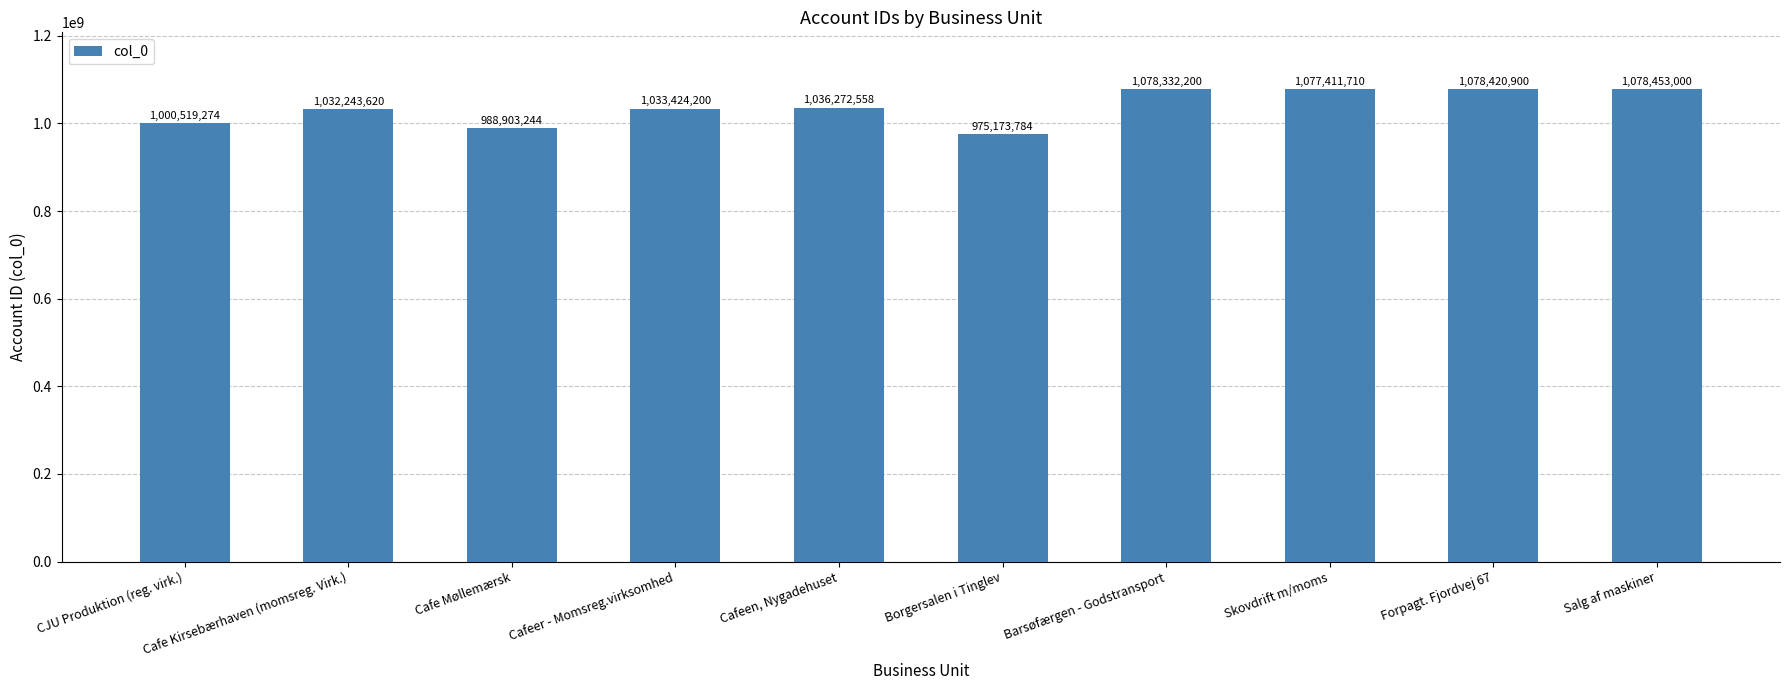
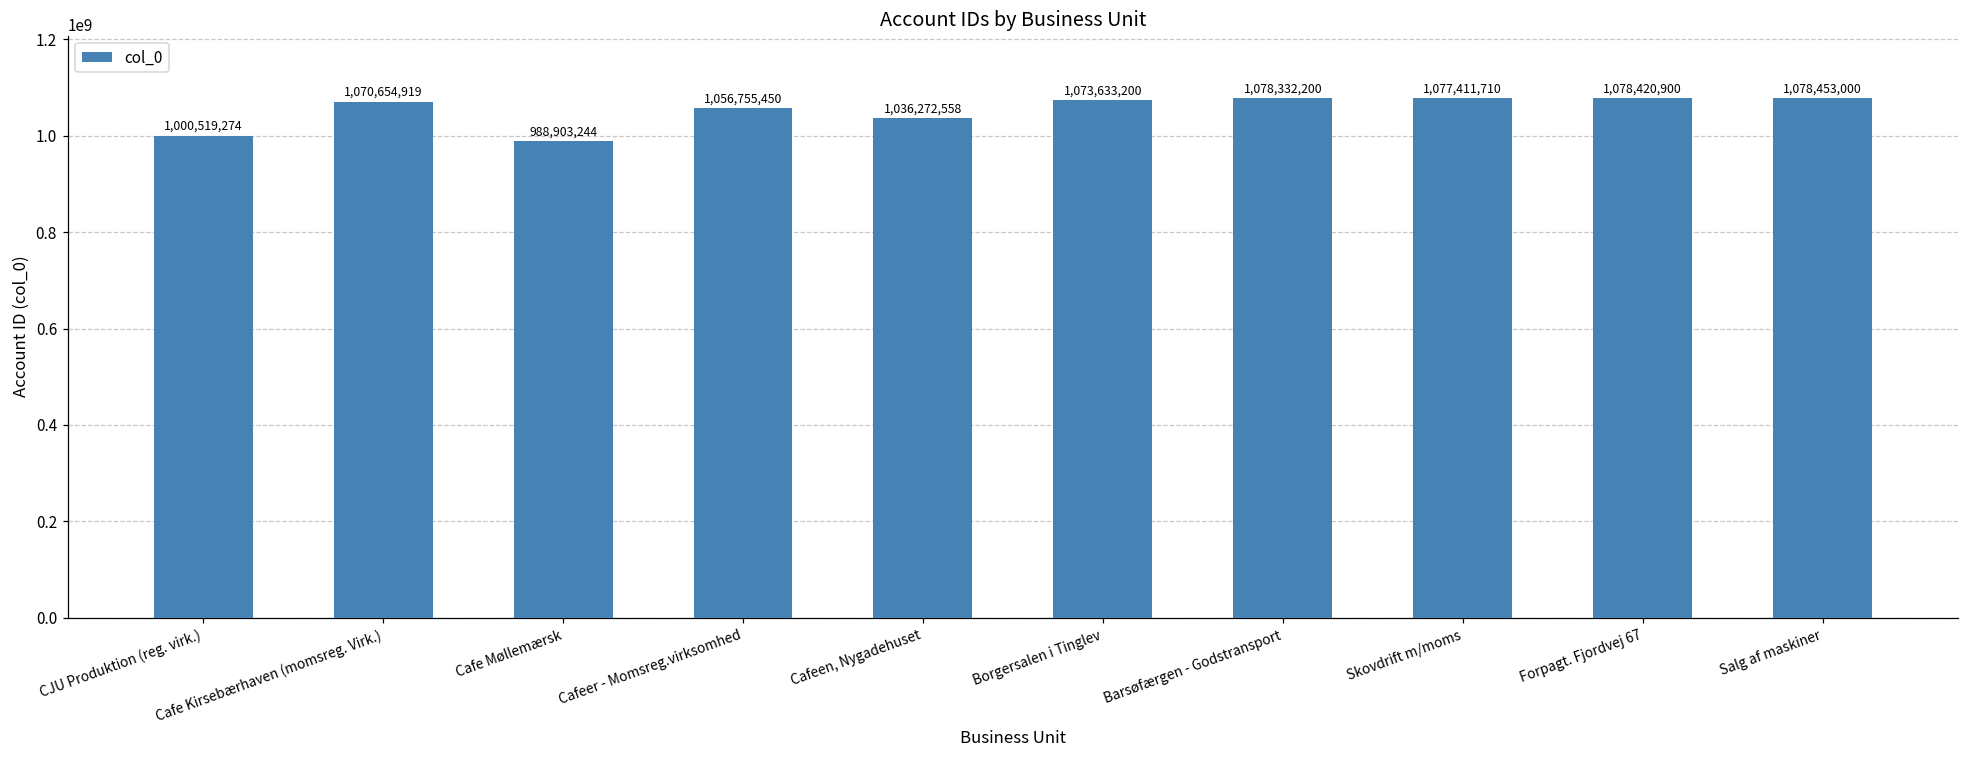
  {
    "CJU Produktion (reg. virk.)": "1,000,519,274",
-   "Cafe Kirsebærhaven (momsreg. Virk.)": "1,032,243,620",
+   "Cafe Kirsebærhaven (momsreg. Virk.)": "1,070,654,919",
    "Cafe Møllemærsk": "988,903,244",
-   "Cafeer - Momsreg.virksomhed": "1,033,424,200",
+   "Cafeer - Momsreg.virksomhed": "1,056,755,450",
    "Cafeen, Nygadehuset": "1,036,272,558",
-   "Borgersalen i Tinglev": "975,173,784",
+   "Borgersalen i Tinglev": "1,073,633,200",
    "Barsøfærgen - Godstransport": "1,078,332,200",
    "Skovdrift m/moms": "1,077,411,710",
    "Forpagt. Fjordvej 67": "1,078,420,900",
    "Salg af maskiner": "1,078,453,000"
  }
